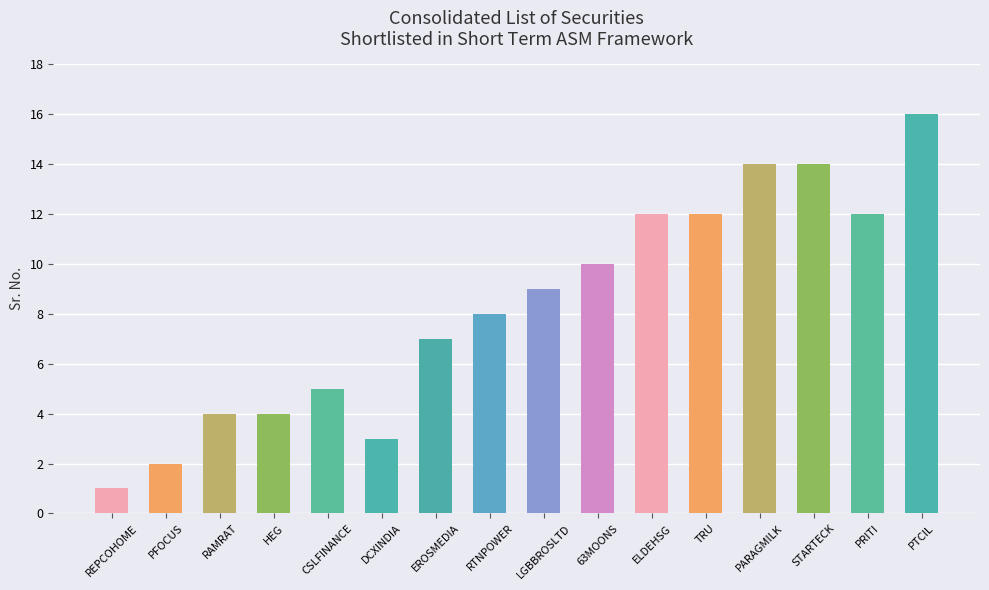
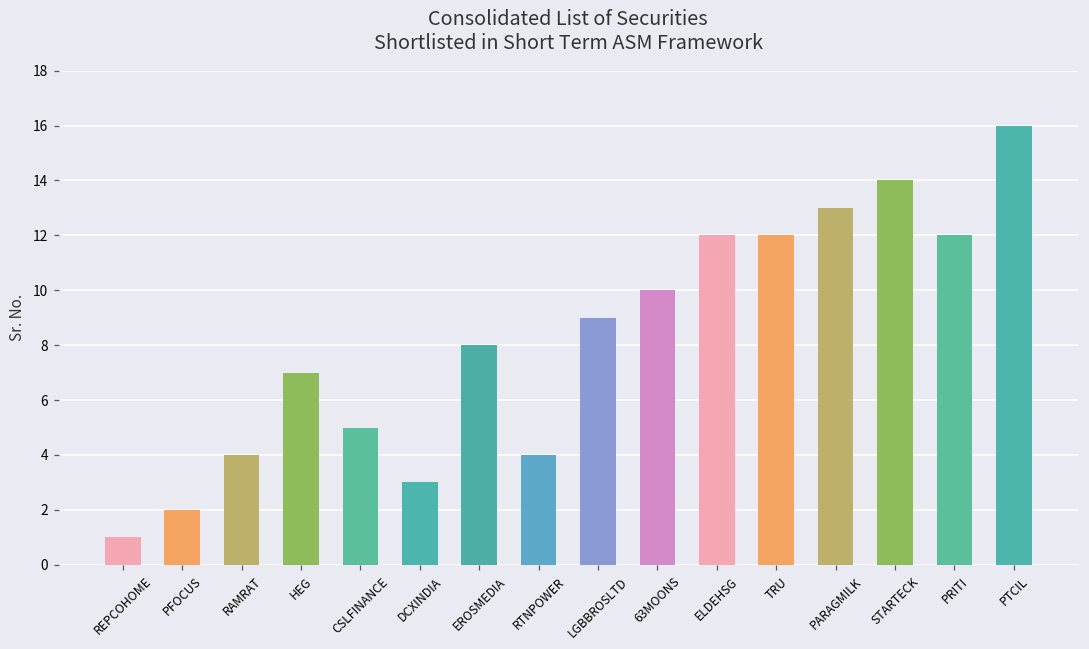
  {
    "REPCOHOME": 1,
    "PFOCUS": 2,
    "RAMRAT": 4,
-   "HEG": 4,
+   "HEG": 7,
    "CSLFINANCE": 5,
    "DCXINDIA": 3,
-   "EROSMEDIA": 7,
-   "RTNPOWER": 8,
+   "EROSMEDIA": 8,
+   "RTNPOWER": 4,
    "LGBBROSLTD": 9,
    "63MOONS": 10,
    "ELDEHSG": 12,
    "TRU": 12,
-   "PARAGMILK": 14,
+   "PARAGMILK": 13,
    "STARTECK": 14,
    "PRITI": 12,
    "PTCIL": 16
  }
